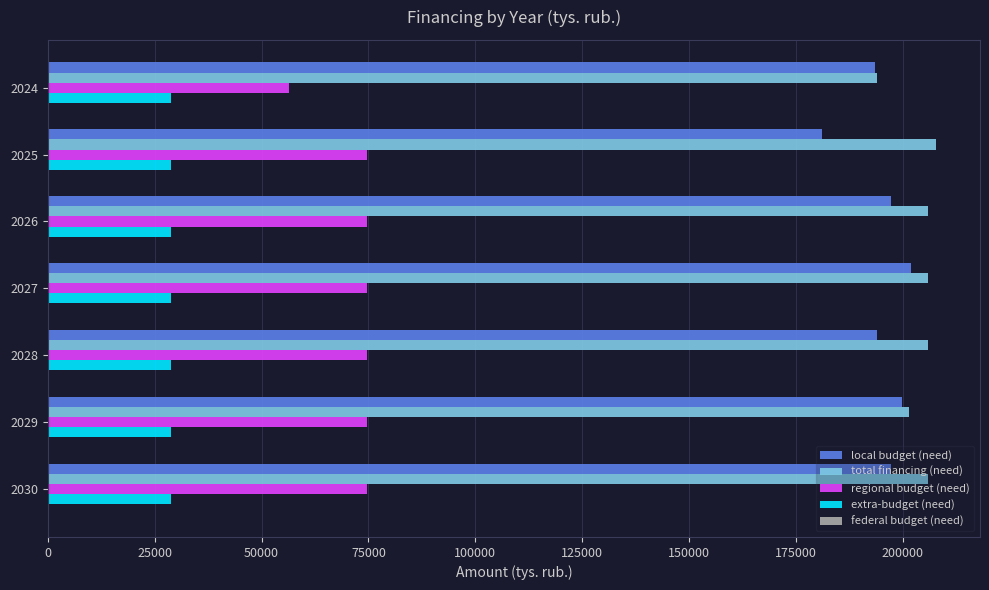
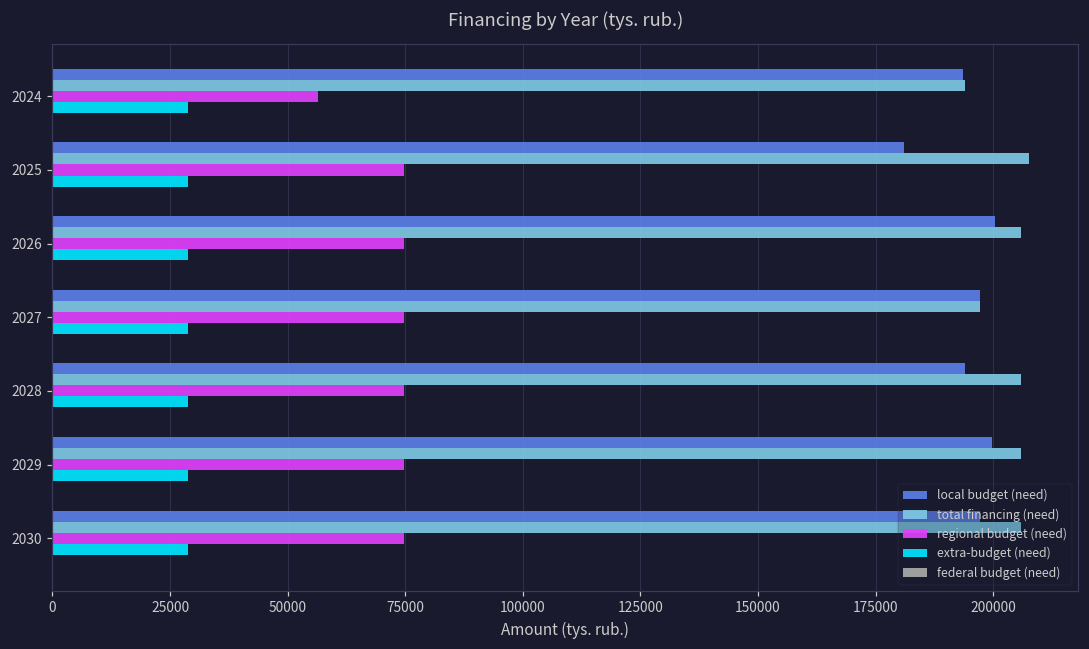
  {
    "local budget (need)": {
      "2024": 194000,
      "2025": 181000,
-     "2026": 197000,
-     "2027": 202000,
+     "2026": 200000,
+     "2027": 197000,
      "2028": 194000,
      "2029": 200000
    },
    "total financing (need)": {
      "2024": 194000,
      "2025": 208000,
      "2026": 206000,
-     "2027": 206000,
+     "2027": 197000,
      "2028": 206000,
-     "2029": 201000
+     "2029": 206000
    },
    "regional budget (need)": {
      "2024": 57000,
      "2025": 75000,
      "2026": 75000,
      "2027": 75000,
      "2028": 75000,
      "2029": 75000,
      "2030": 75000
    },
    "extra-budget (need)": {
      "2024": 29000,
      "2025": 29000,
      "2026": 29000,
      "2027": 29000,
      "2028": 29000,
      "2029": 29000,
      "2030": 29000
    },
    "federal budget (need)": {
      "2024": 0,
      "2025": 0,
      "2026": 0,
      "2027": 0,
      "2028": 0,
      "2029": 0,
      "2030": 0
    }
  }
